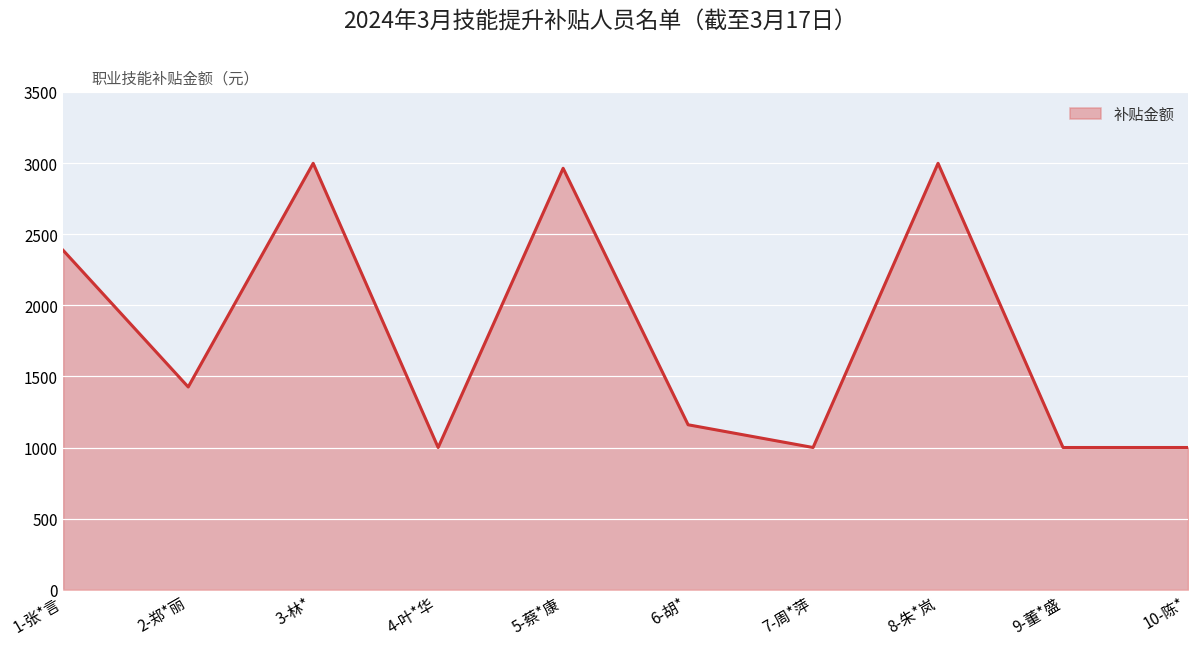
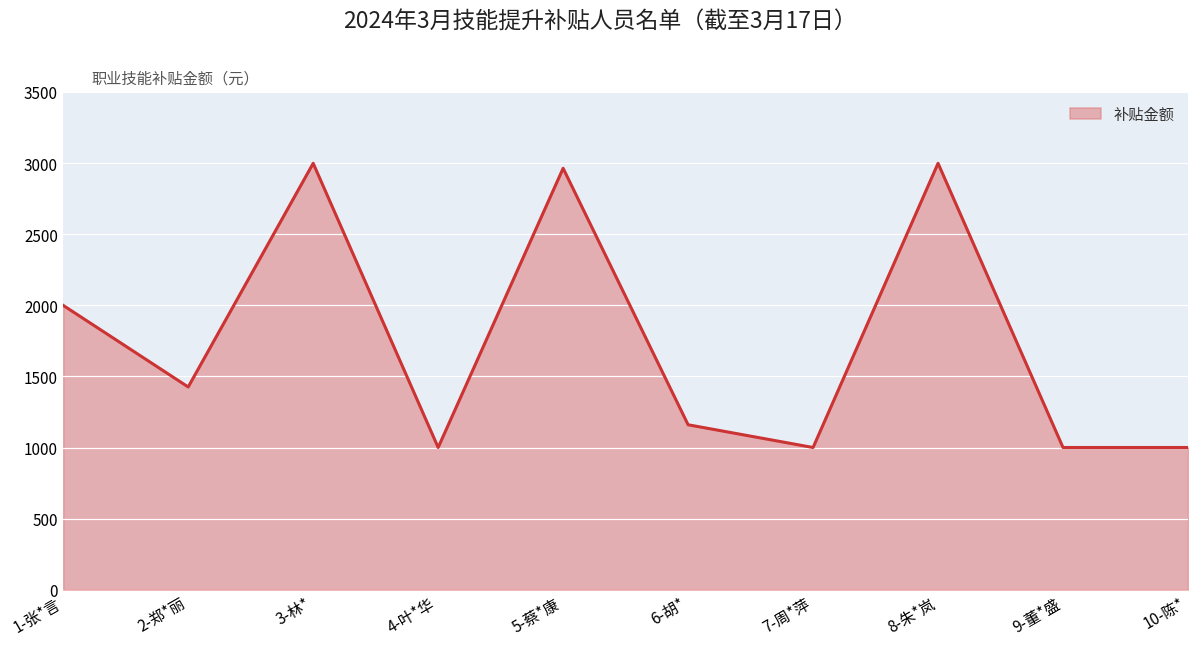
  {
-   "1-张*言": 2390,
+   "1-张*言": 2000,
    "2-郑*丽": 1430,
    "3-林*": 3000,
    "4-叶*华": 1000,
    "5-蔡*康": 2970,
    "6-胡*": 1160,
    "7-周*萍": 1000,
    "8-朱*岚": 3000,
    "9-董*盛": 1000,
    "10-陈*": 1000
  }
